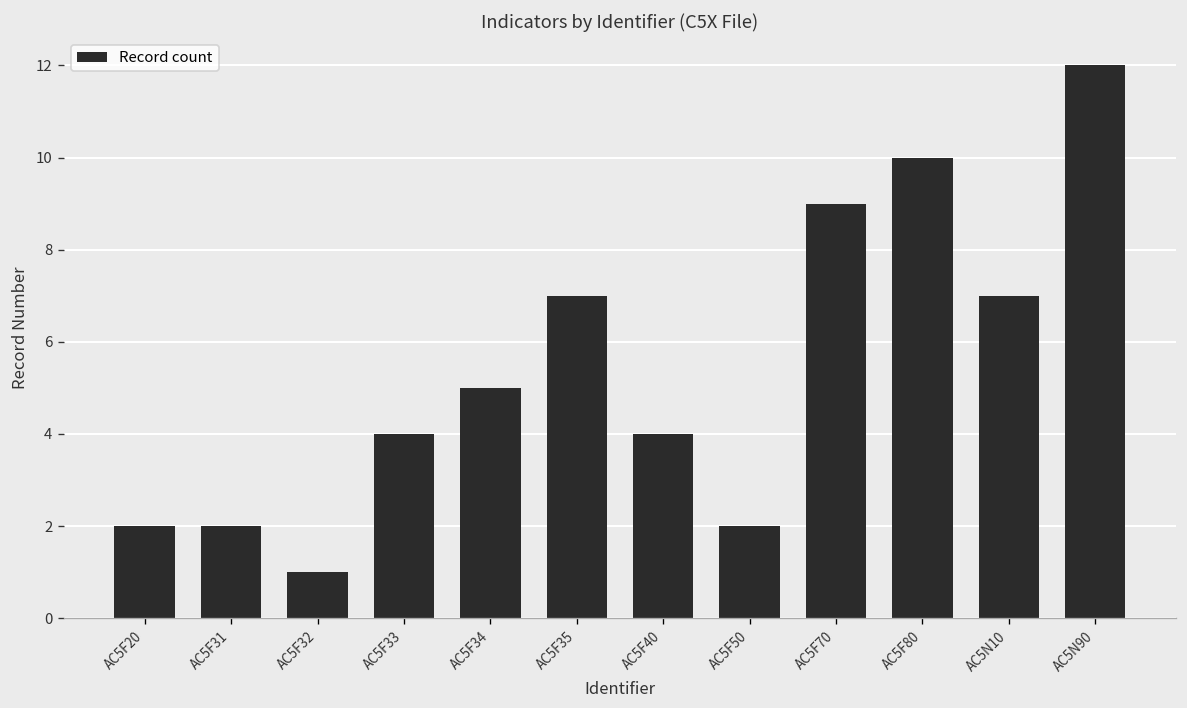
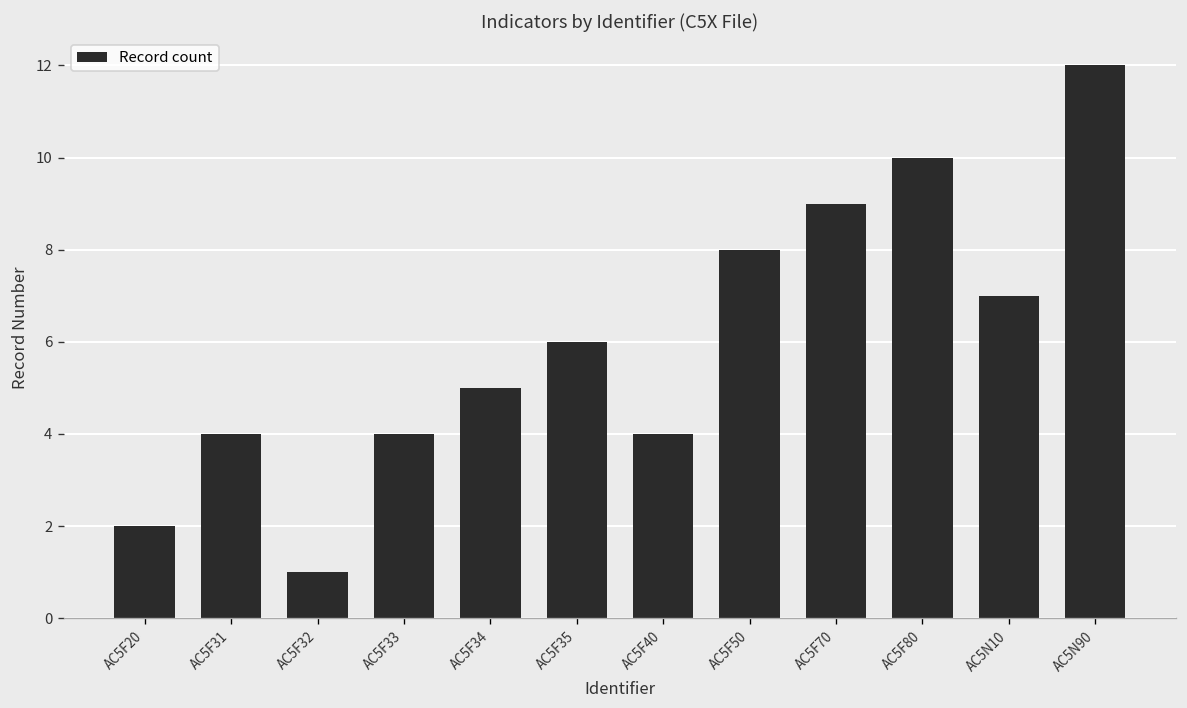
  {
    "AC5F20": 2,
-   "AC5F31": 2,
+   "AC5F31": 4,
    "AC5F32": 1,
    "AC5F33": 4,
    "AC5F34": 5,
-   "AC5F35": 7,
+   "AC5F35": 6,
    "AC5F40": 4,
-   "AC5F50": 2,
+   "AC5F50": 8,
    "AC5F70": 9,
    "AC5F80": 10,
    "AC5N10": 7,
    "AC5N90": 12
  }
